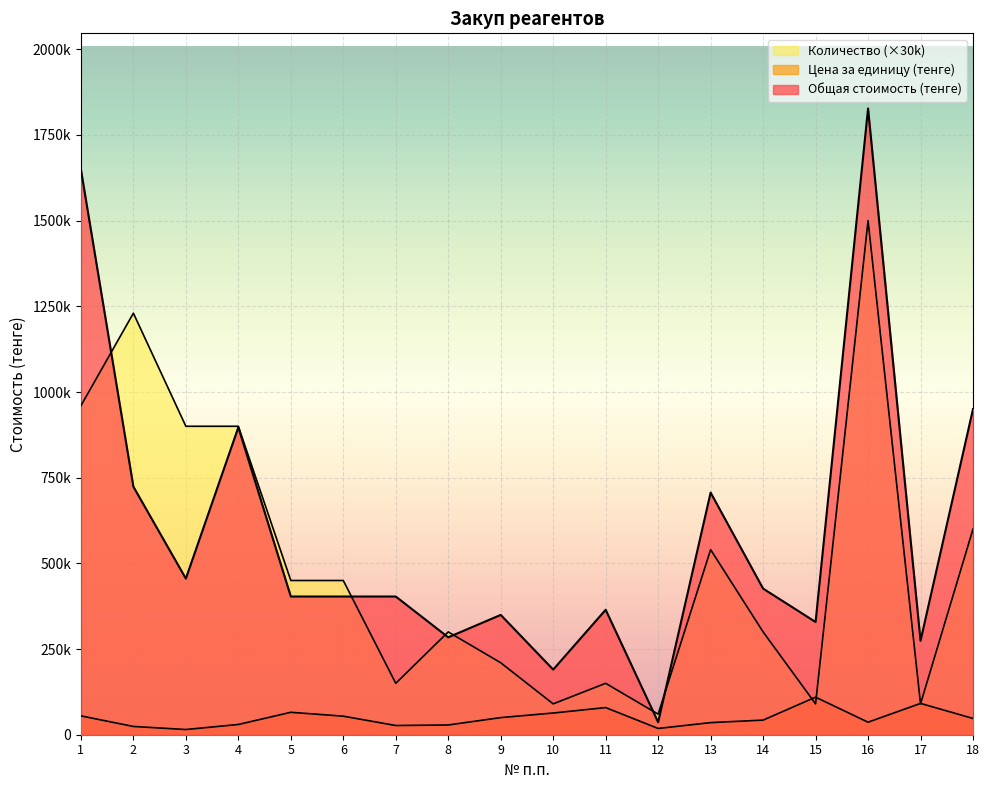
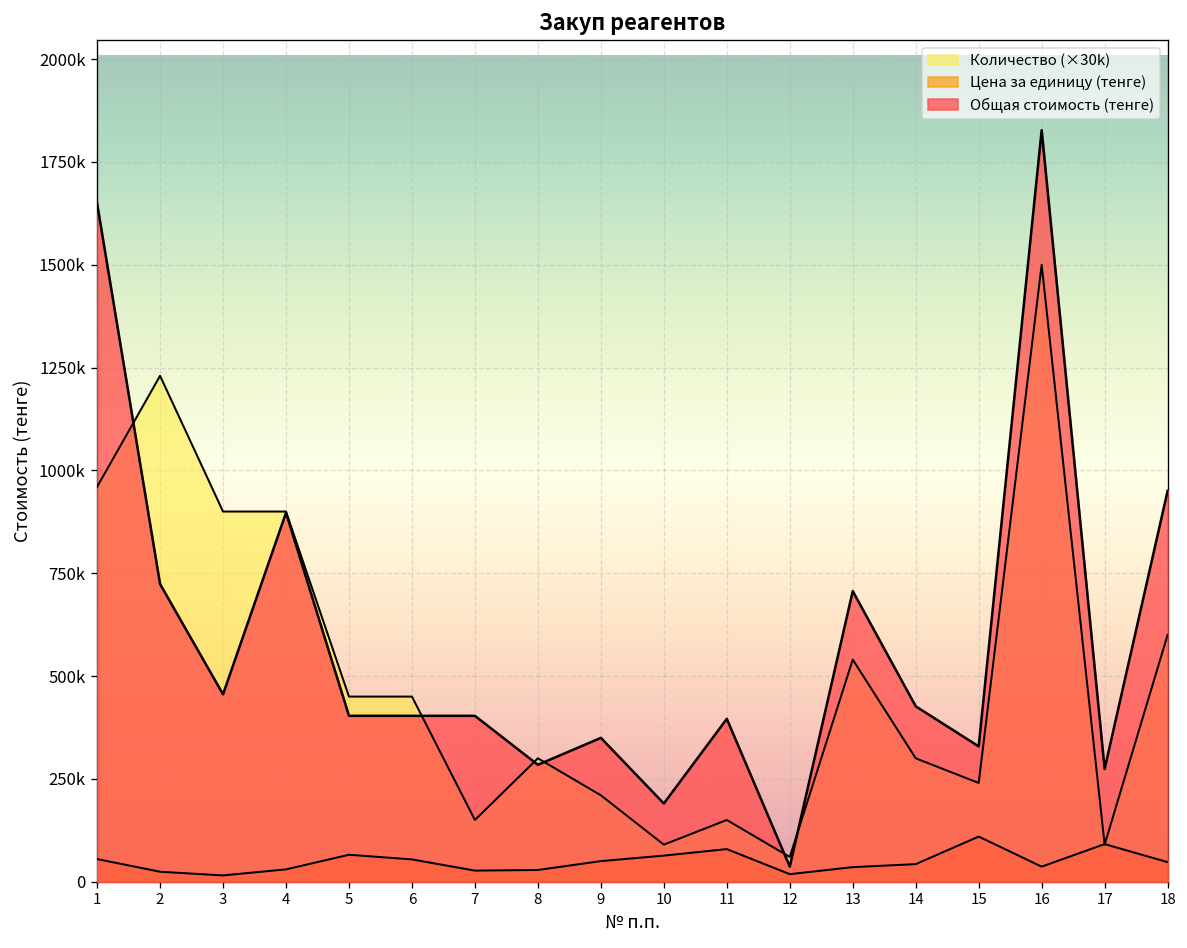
  {
    "Количество (×30k)": {
      "1": 960000,
      "2": 1230000,
      "3": 900000,
      "5": 450000,
      "6": 450000,
      "7": 150000,
      "8": 300000,
      "9": 210000,
      "10": 90000,
      "11": 150000,
      "12": 60000,
      "13": 540000,
      "14": 300000,
-     "15": 90000,
+     "15": 240000,
      "16": 1500000,
      "18": 600000
    },
    "Цена за единицу (тенге)": {
      "1": 50000,
      "2": 20000,
      "3": 20000,
      "4": 30000,
      "5": 70000,
      "6": 50000,
      "7": 30000,
      "8": 30000,
      "9": 50000,
      "10": 60000,
      "11": 80000,
      "12": 20000,
      "13": 40000,
      "14": 40000,
      "15": 110000,
      "16": 40000,
      "18": 50000
    },
    "Общая стоимость (тенге)": {
      "1": 1650000,
      "2": 720000,
      "3": 460000,
      "5": 400000,
      "6": 400000,
      "7": 400000,
      "8": 280000,
      "9": 350000,
      "10": 190000,
-     "11": 360000,
+     "11": 400000,
      "12": 40000,
      "13": 710000,
      "14": 430000,
      "15": 330000,
      "16": 1830000,
      "17": 270000,
      "18": 950000
    }
  }
